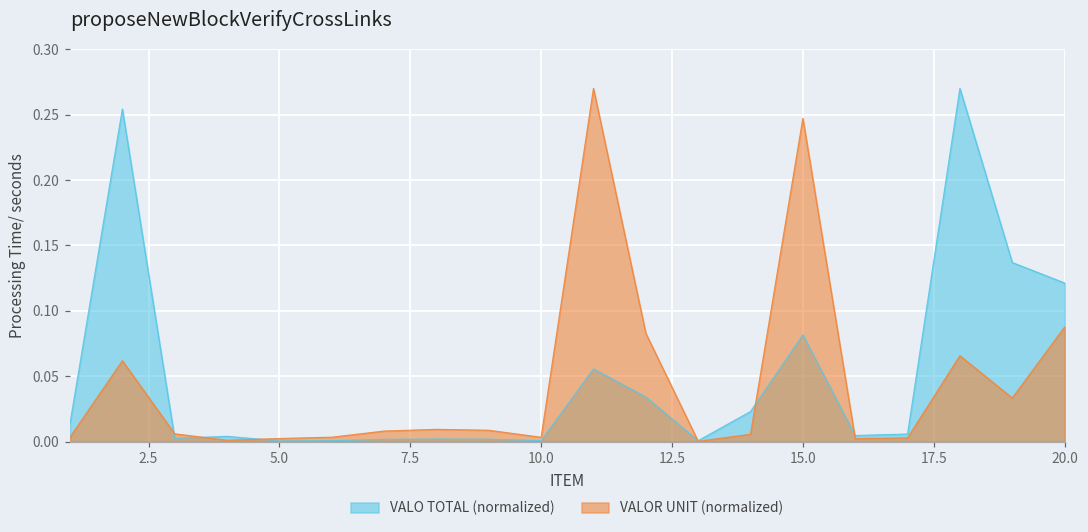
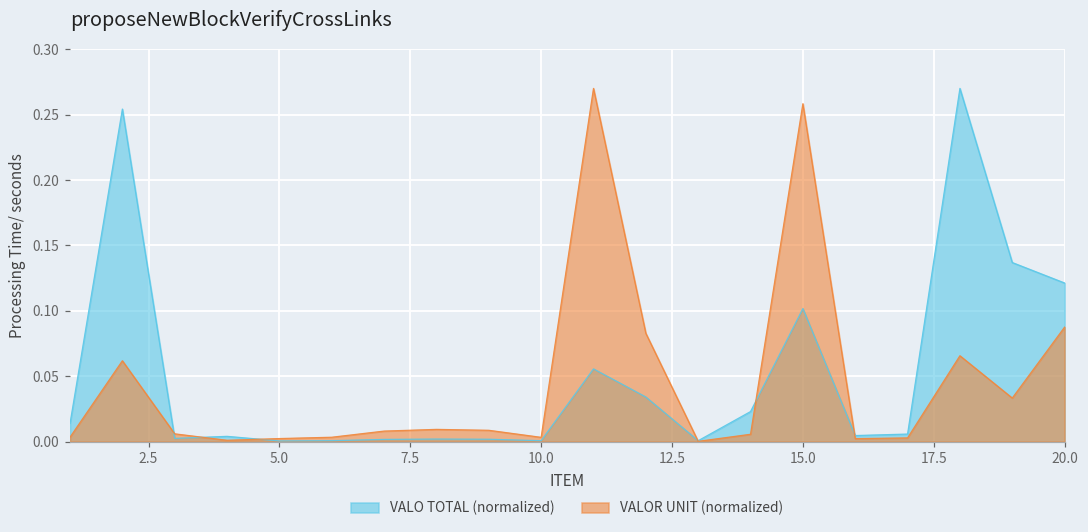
  {
    "VALO TOTAL (normalized)": {
      "10.0": 0.001,
-     "15.0": 0.082,
+     "15.0": 0.102,
      "20.0": 0.121
    },
    "VALOR UNIT (normalized)": {
      "10.0": 0.003,
-     "15.0": 0.247,
+     "15.0": 0.258,
      "20.0": 0.087
    }
  }
